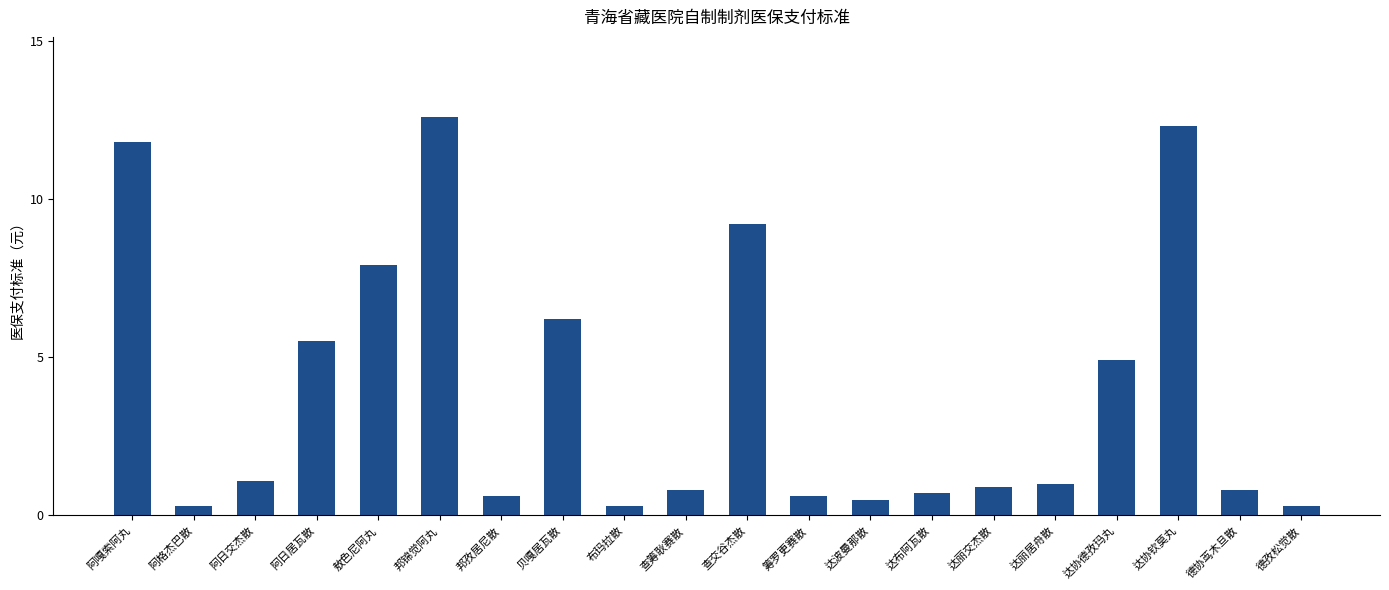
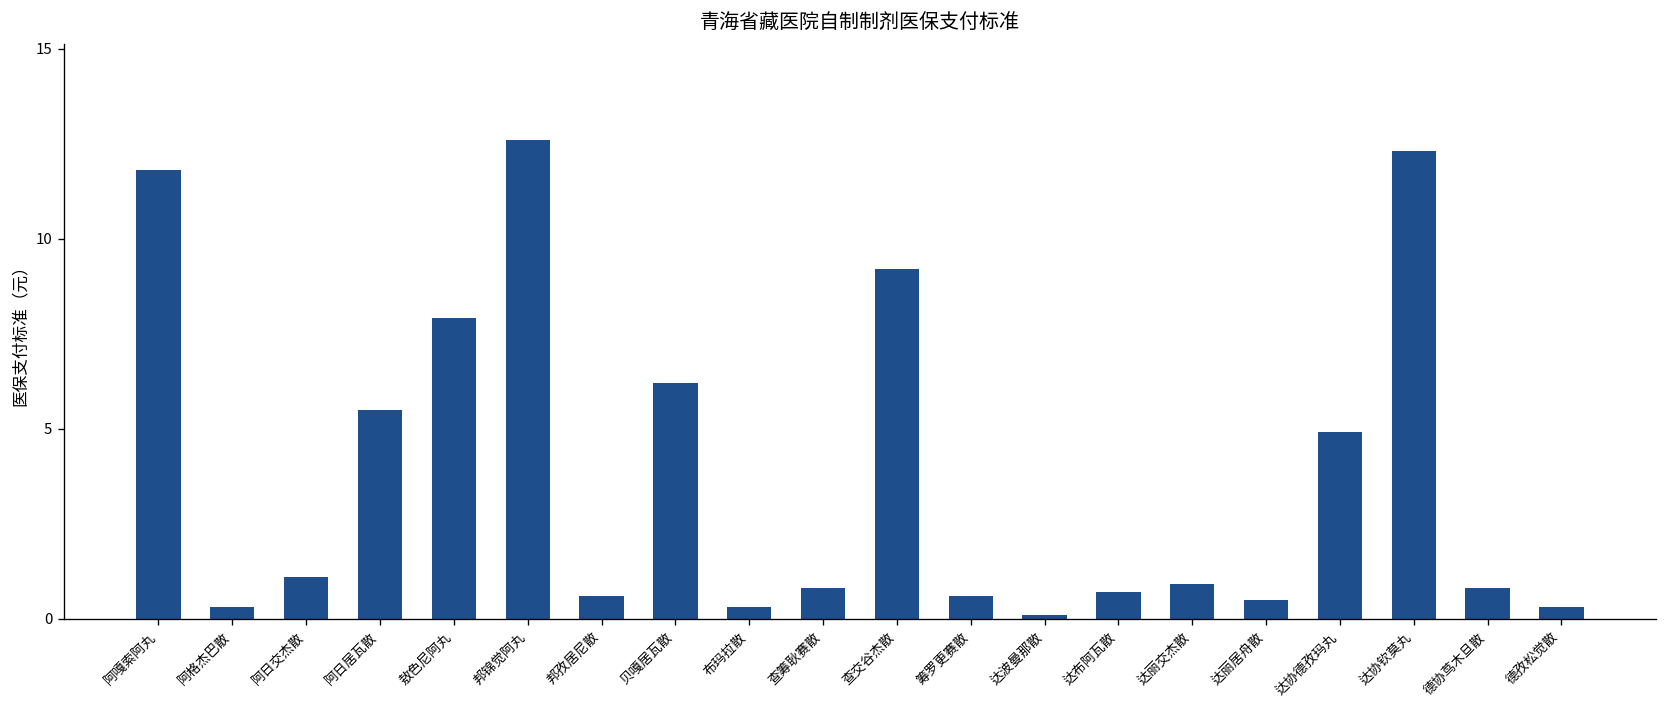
  {
    "阿嘎索阿丸": 11.8,
    "阿格杰巴散": 0.3,
    "阿日交杰散": 1.1,
    "阿日居瓦散": 5.5,
    "敖色尼阿丸": 7.9,
    "邦锦觉阿丸": 12.6,
    "邦孜居尼散": 0.6,
    "贝嘎居瓦散": 6.2,
    "布玛拉散": 0.3,
    "查筹耿赛散": 0.8,
    "查交谷杰散": 9.2,
    "筹罗更赛散": 0.6,
-   "达波曼那散": 0.5,
+   "达波曼那散": 0.1,
    "达布阿瓦散": 0.7,
    "达丽交杰散": 0.9,
-   "达丽居舟散": 1.0,
+   "达丽居舟散": 0.5,
    "达协德孜玛丸": 4.9,
    "达协钦莫丸": 12.3,
    "德协茑木旦散": 0.8,
    "德孜松觉散": 0.3
  }
